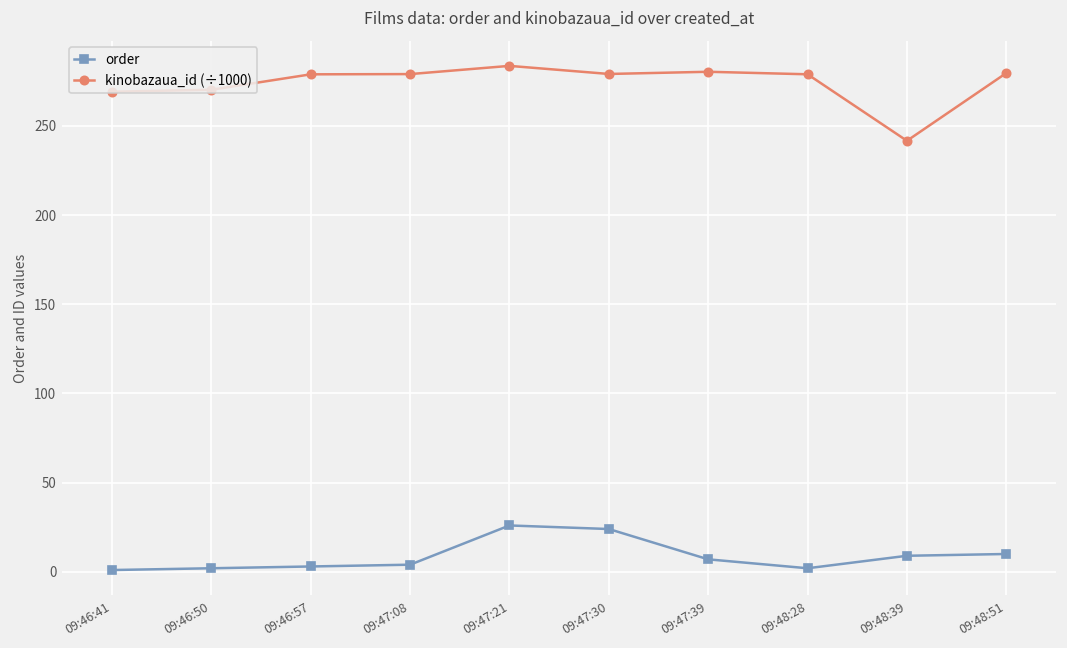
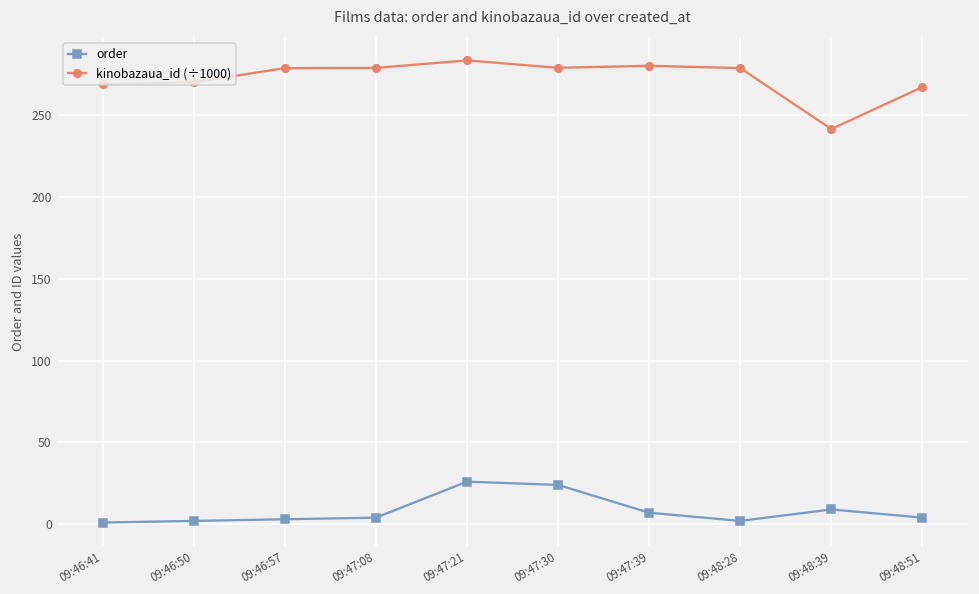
  {
    "order": {
      "09:46:41": 1,
      "09:46:50": 2,
      "09:46:57": 3,
      "09:47:08": 4,
      "09:47:21": 26,
      "09:47:30": 24,
      "09:47:39": 7,
      "09:48:28": 2,
      "09:48:39": 9,
-     "09:48:51": 10
+     "09:48:51": 4
    },
    "kinobazaua_id (÷1000)": {
      "09:46:41": 269,
      "09:46:57": 279,
      "09:47:08": 279,
      "09:47:21": 284,
      "09:47:30": 279,
      "09:47:39": 280,
      "09:48:28": 279,
      "09:48:39": 242,
-     "09:48:51": 280
+     "09:48:51": 267
    }
  }
